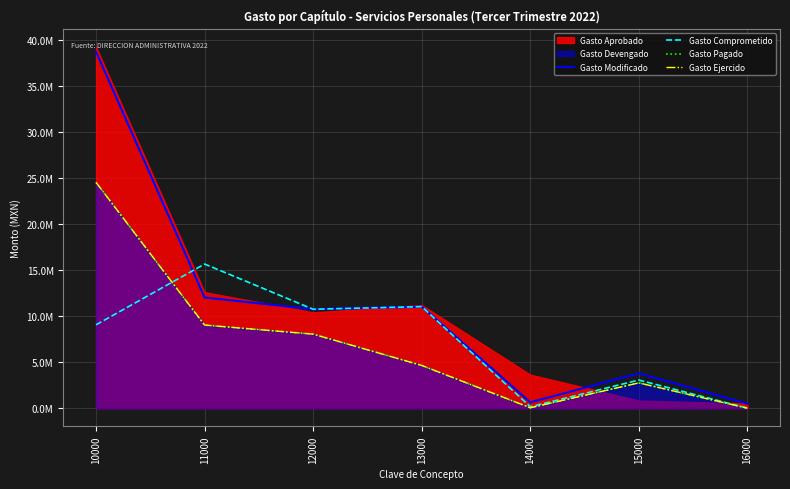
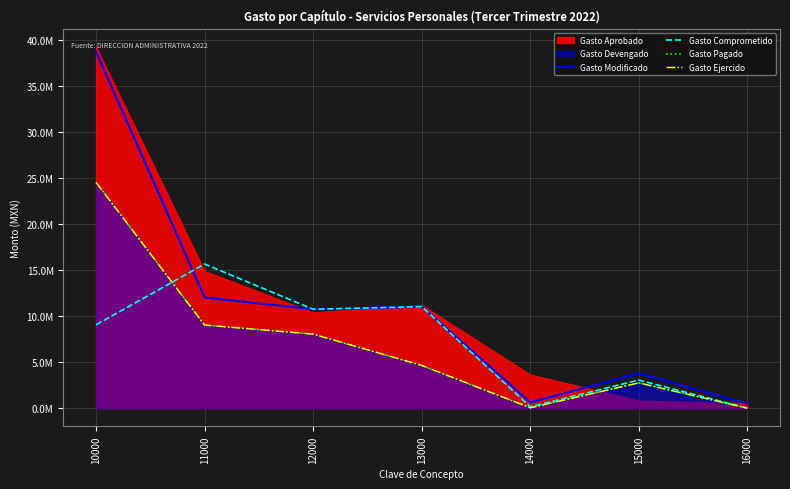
  {
    "Gasto Aprobado": {
-     "11000": 13000000,
+     "11000": 15000000,
      "12000": 10000000,
      "14000": 4000000,
      "15000": 1000000
    },
    "Gasto Comprometido": {
      "10000": 9000000,
      "11000": 16000000,
      "15000": 3000000
    }
  }
